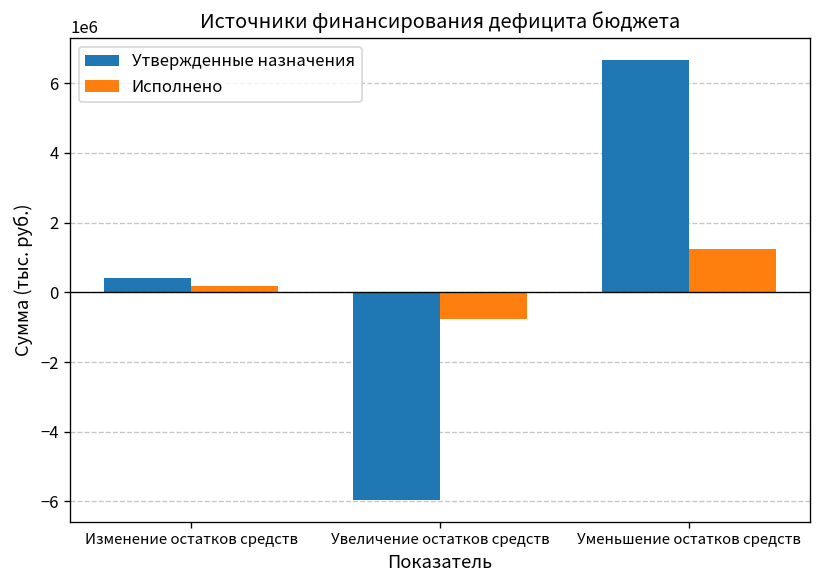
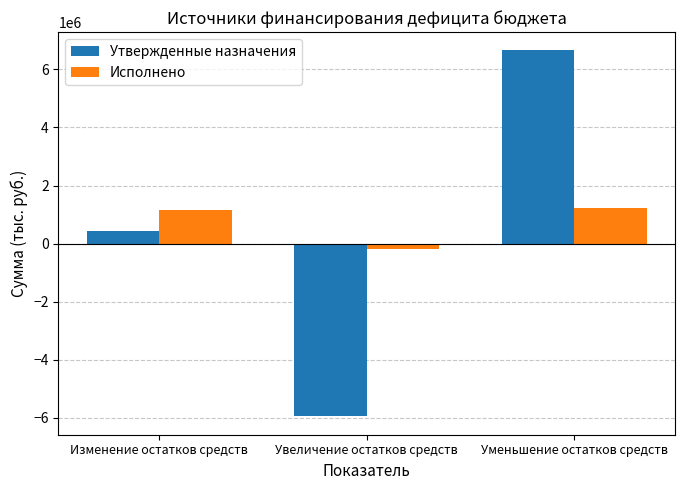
  {
    "Утвержденные назначения": {
      "Изменение остатков средств": 400000,
      "Увеличение остатков средств": -6000000,
      "Уменьшение остатков средств": 6700000
    },
    "Исполнено": {
-     "Изменение остатков средств": 200000,
-     "Увеличение остатков средств": -800000,
+     "Изменение остатков средств": 1200000,
+     "Увеличение остатков средств": -200000,
      "Уменьшение остатков средств": 1200000
    }
  }
